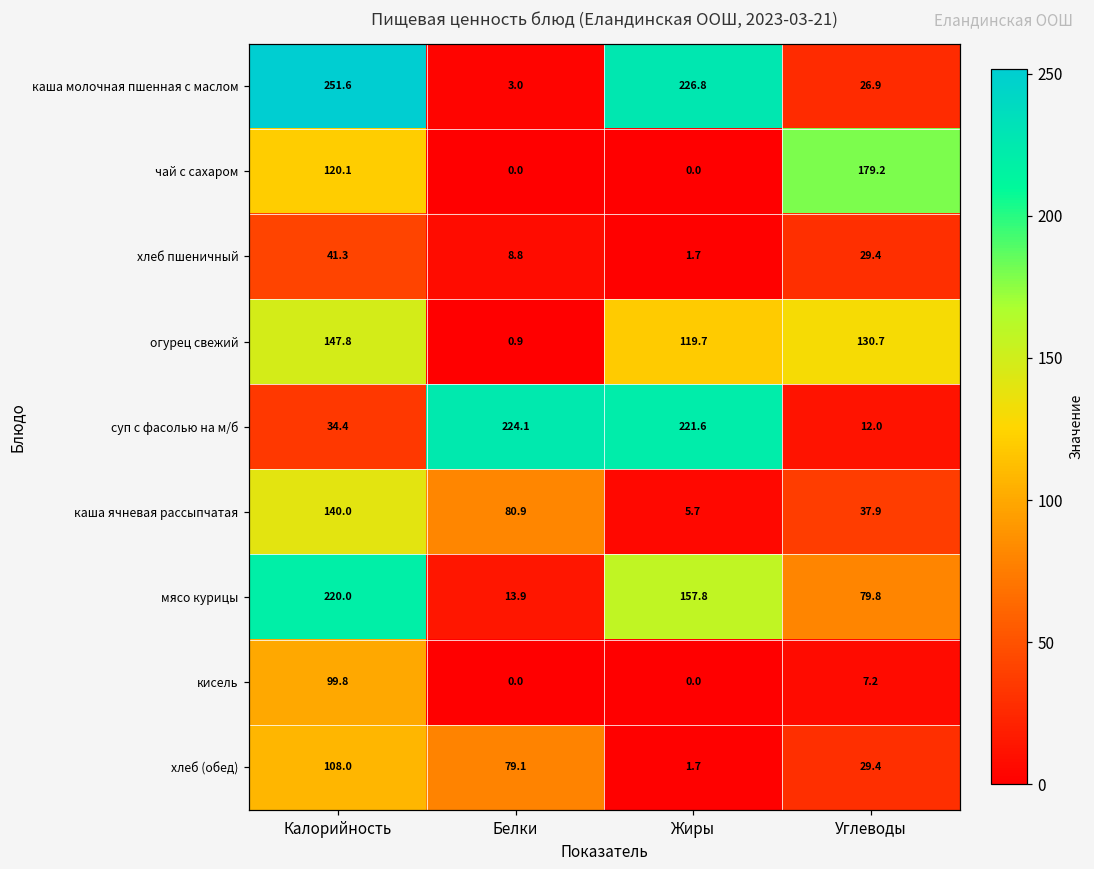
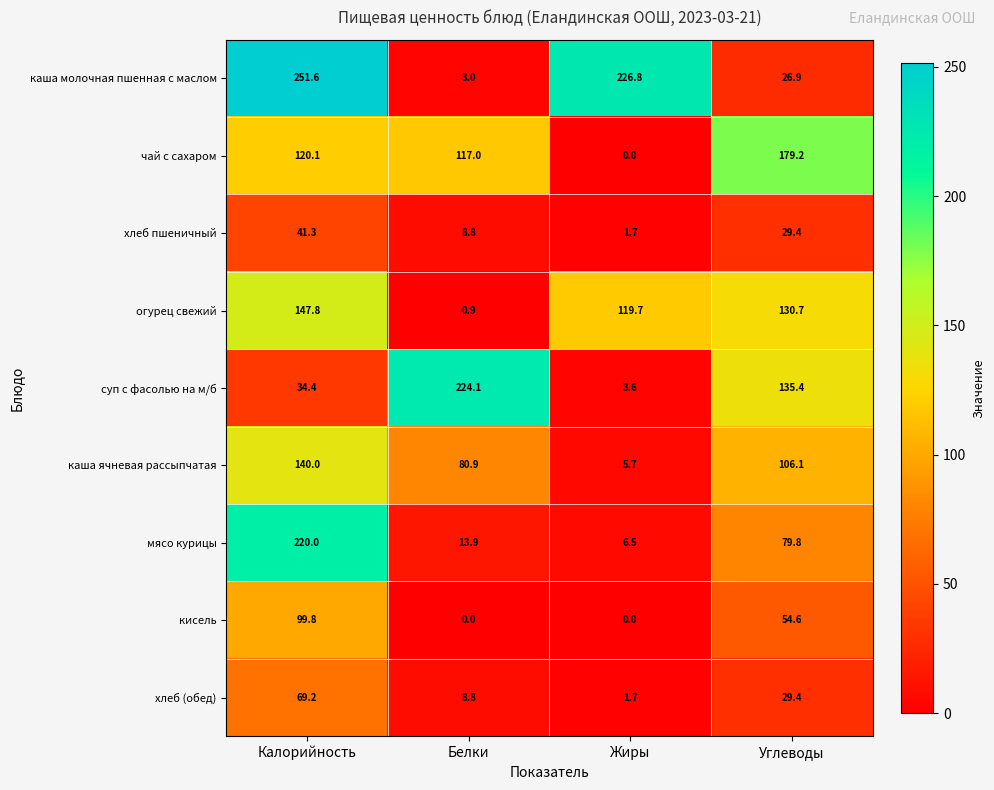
  {
    "каша молочная пшенная с маслом": {
      "Калорийность": 251.6,
      "Белки": 3.0,
      "Жиры": 226.8,
      "Углеводы": 26.9
    },
    "чай с сахаром": {
      "Калорийность": 120.1,
-     "Белки": 0.0,
+     "Белки": 117.0,
      "Жиры": 0.0,
      "Углеводы": 179.2
    },
    "хлеб пшеничный": {
      "Калорийность": 41.3,
      "Белки": 8.8,
      "Жиры": 1.7,
      "Углеводы": 29.4
    },
    "огурец свежий": {
      "Калорийность": 147.8,
      "Белки": 0.9,
      "Жиры": 119.7,
      "Углеводы": 130.7
    },
    "суп с фасолью на м/б": {
      "Калорийность": 34.4,
      "Белки": 224.1,
-     "Жиры": 221.6,
-     "Углеводы": 12.0
+     "Жиры": 3.6,
+     "Углеводы": 135.4
    },
    "каша ячневая рассыпчатая": {
      "Калорийность": 140.0,
      "Белки": 80.9,
      "Жиры": 5.7,
-     "Углеводы": 37.9
+     "Углеводы": 106.1
    },
    "мясо курицы": {
      "Калорийность": 220.0,
      "Белки": 13.9,
-     "Жиры": 157.8,
+     "Жиры": 6.5,
      "Углеводы": 79.8
    },
    "кисель": {
      "Калорийность": 99.8,
      "Белки": 0.0,
      "Жиры": 0.0,
-     "Углеводы": 7.2
+     "Углеводы": 54.6
    },
    "хлеб (обед)": {
-     "Калорийность": 108.0,
-     "Белки": 79.1,
+     "Калорийность": 69.2,
+     "Белки": 8.8,
      "Жиры": 1.7,
      "Углеводы": 29.4
    }
  }
